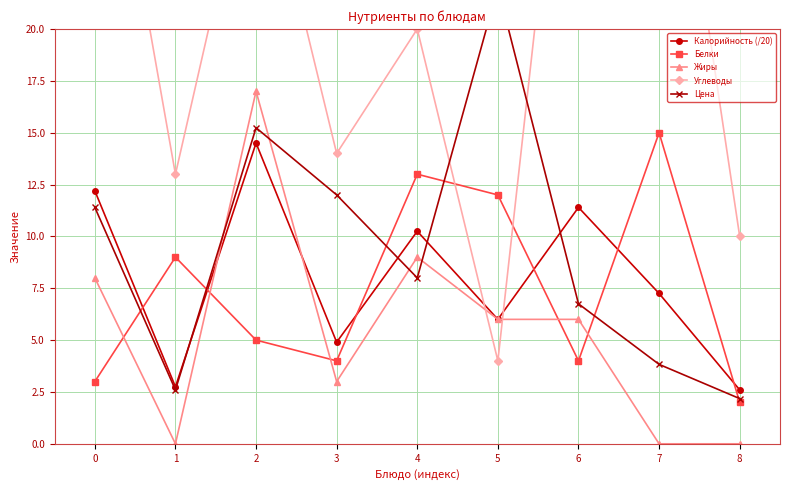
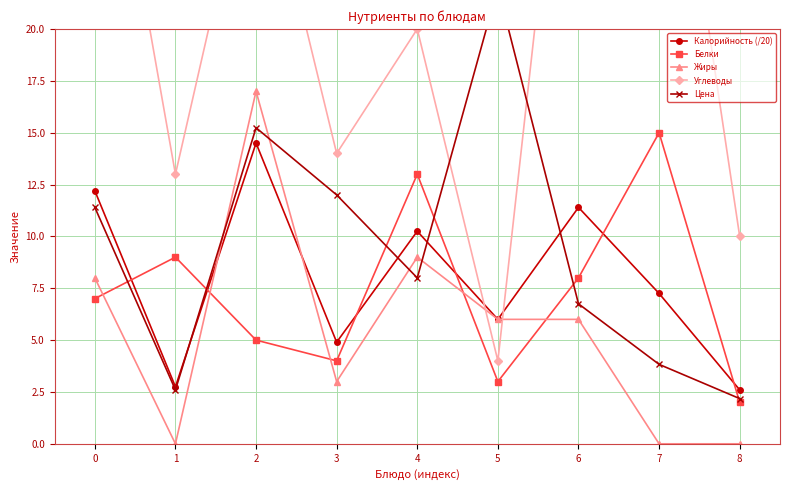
  {
    "Белки": {
-     "0": 3,
+     "0": 7,
      "1": 9,
      "2": 5,
      "3": 4,
      "4": 13,
-     "5": 12,
-     "6": 4,
+     "5": 3,
+     "6": 8,
      "7": 15,
      "8": 2
    }
  }
